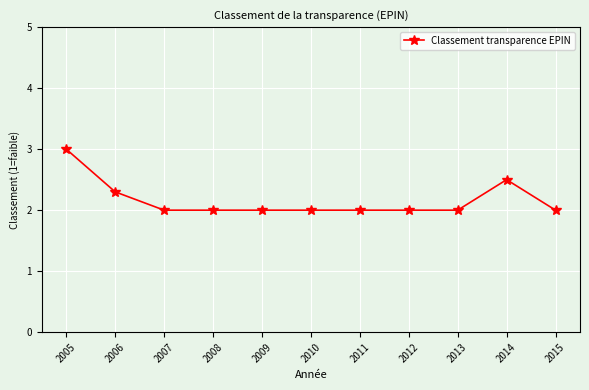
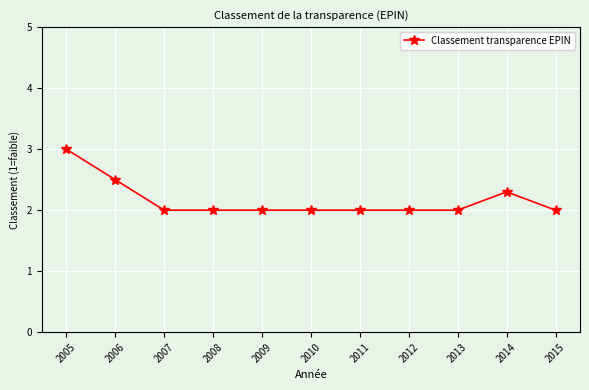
  {
    "2005": 3.0,
-   "2006": 2.3,
+   "2006": 2.5,
    "2007": 2.0,
    "2008": 2.0,
    "2009": 2.0,
    "2010": 2.0,
    "2011": 2.0,
    "2012": 2.0,
    "2013": 2.0,
-   "2014": 2.5,
+   "2014": 2.3,
    "2015": 2.0
  }
